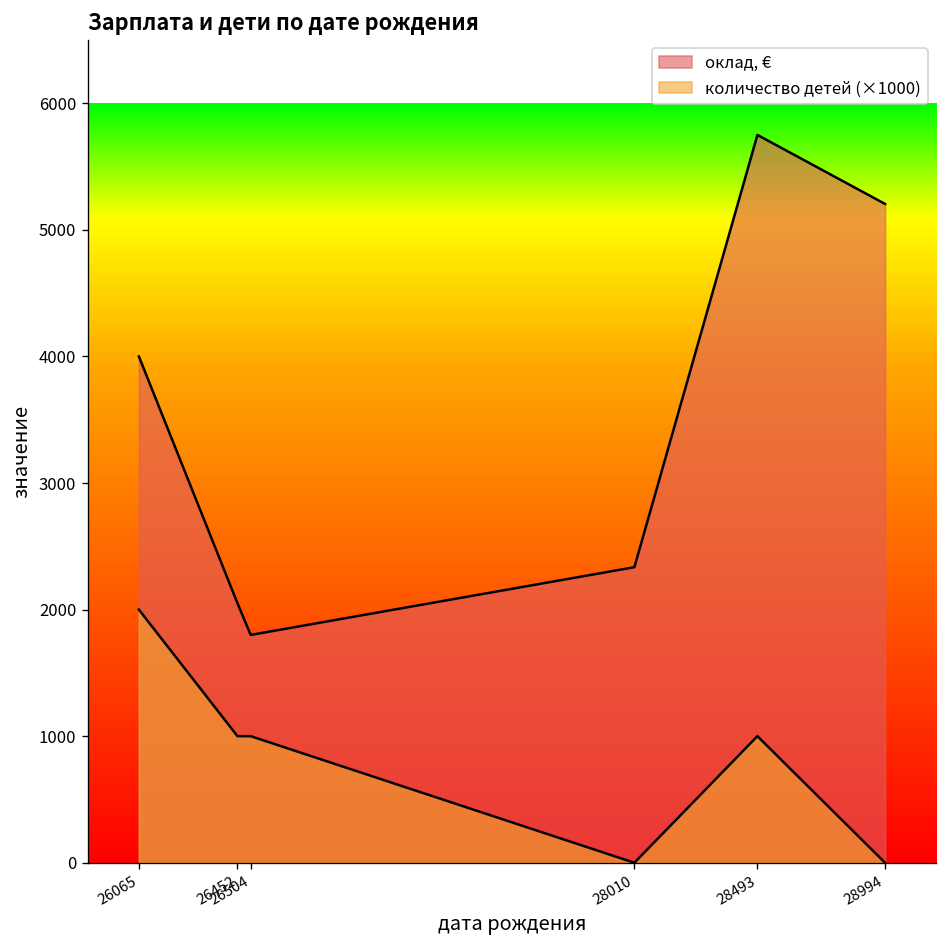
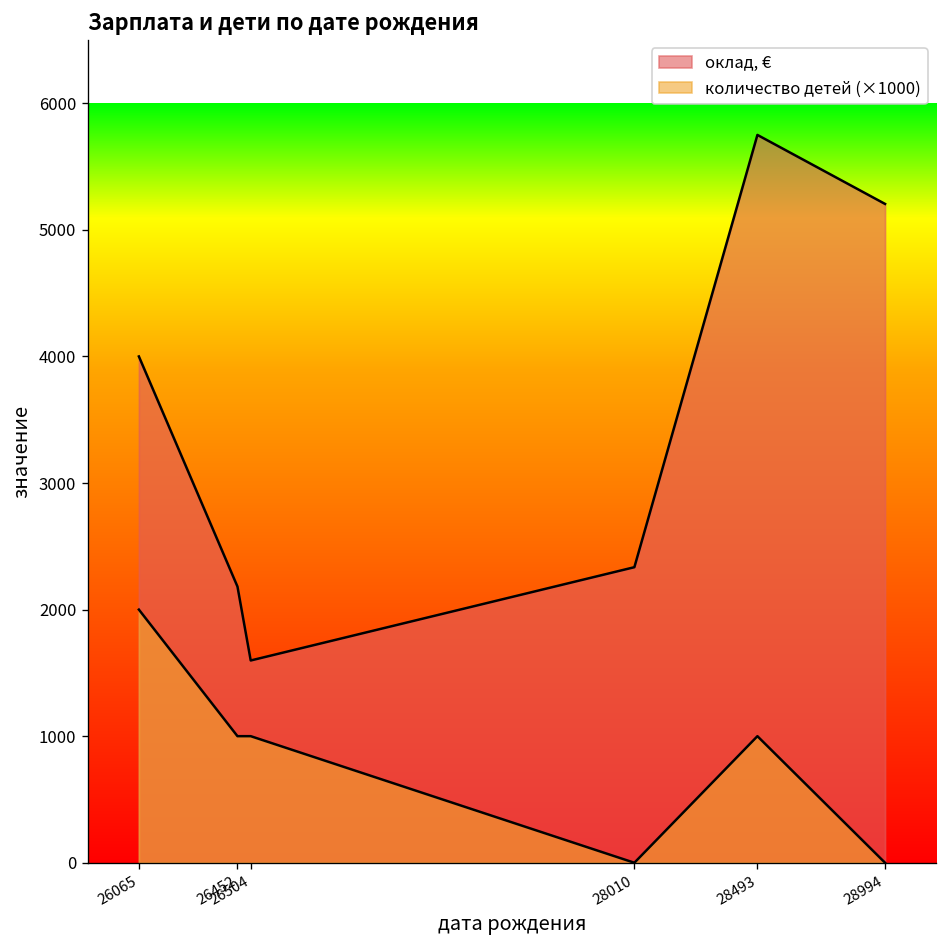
  {
    "оклад, €": {
      "26065": 4000,
-     "26452": 2050,
-     "26504": 1800,
+     "26452": 2180,
+     "26504": 1600,
      "28010": 2340,
      "28493": 5750,
      "28994": 5210
    },
    "количество детей (×1000)": {
      "26065": 2000,
      "26452": 1000,
      "26504": 1000,
      "28010": 0,
      "28493": 1000,
      "28994": 0
    }
  }
